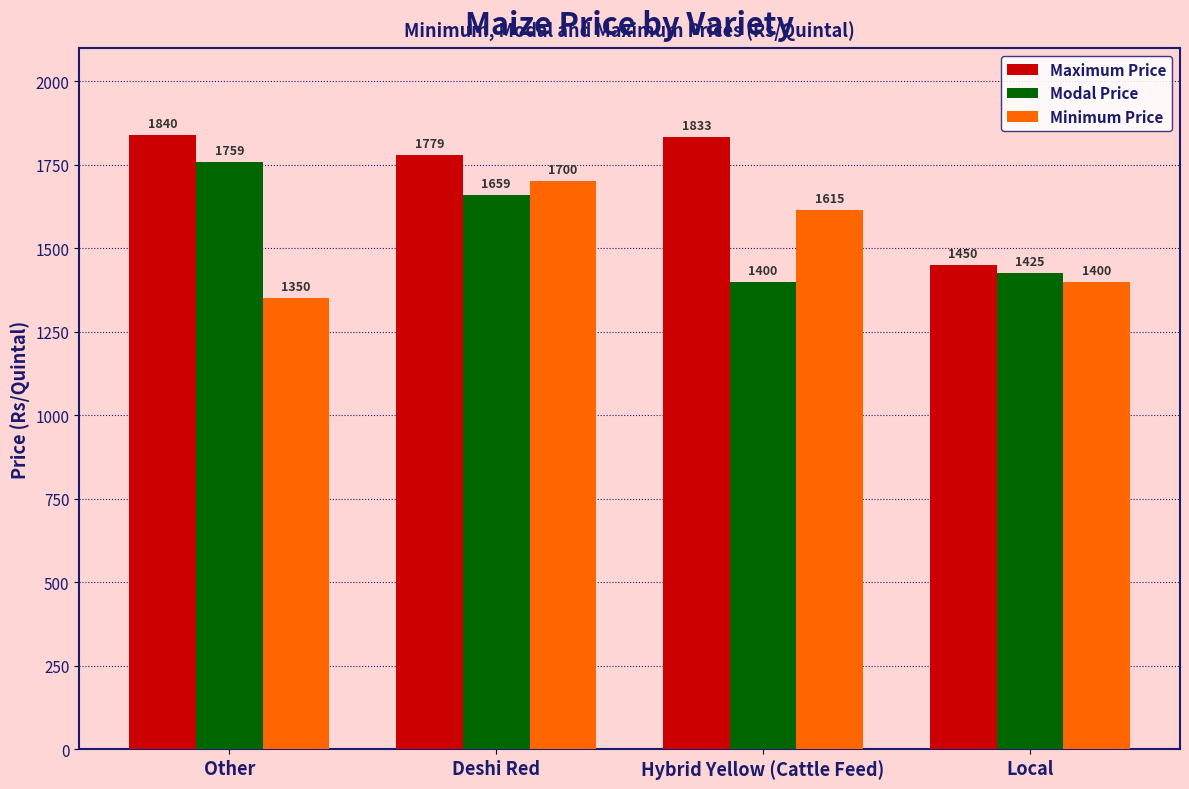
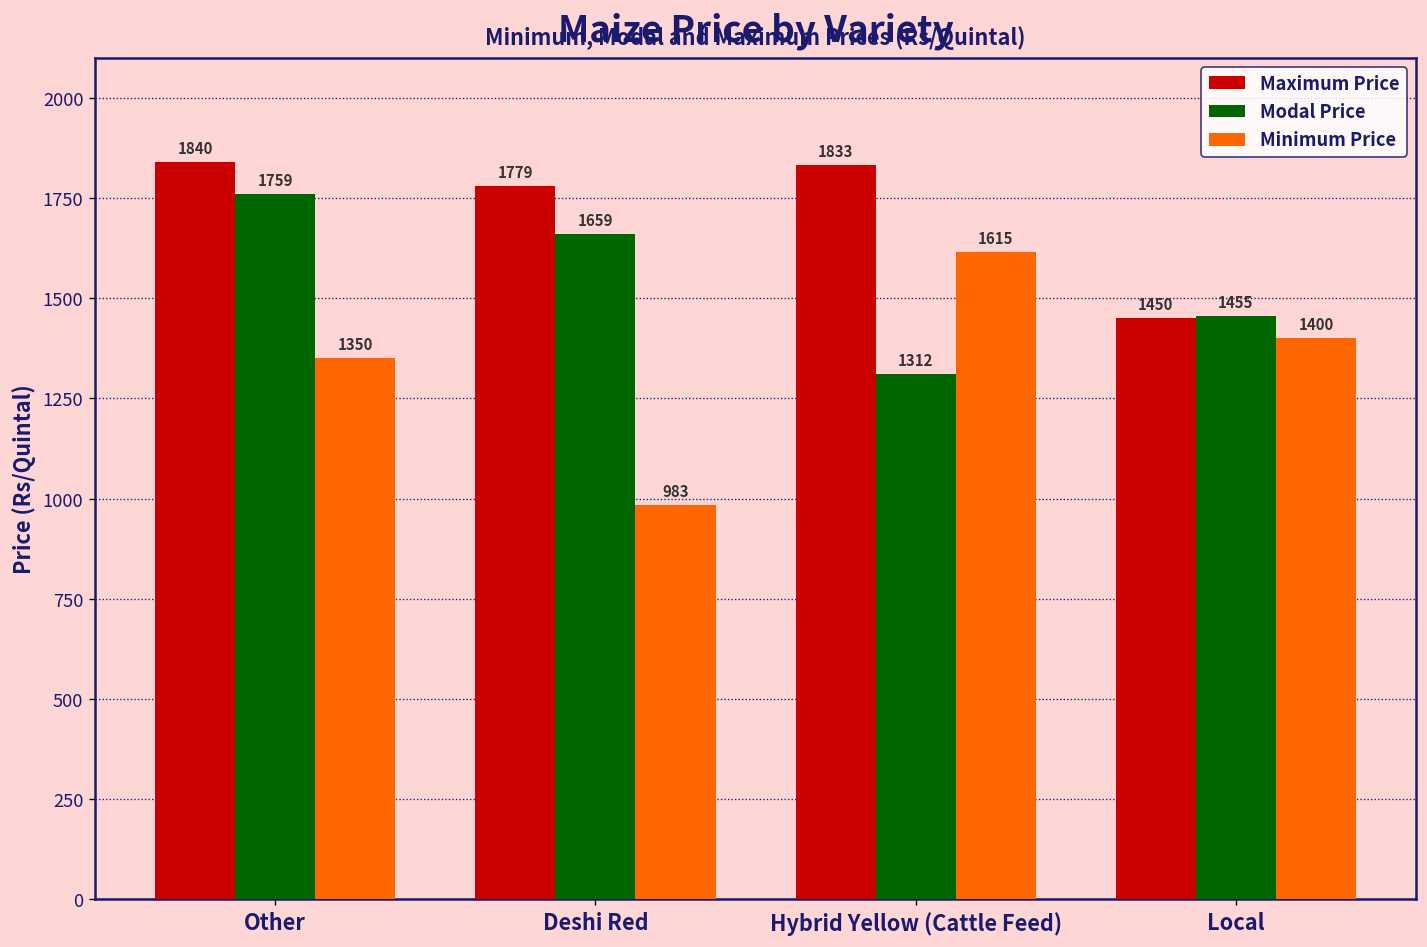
  {
    "Maximum Price": {
      "Other": 1840,
      "Deshi Red": 1779,
      "Hybrid Yellow (Cattle Feed)": 1833,
      "Local": 1450
    },
    "Modal Price": {
      "Other": 1759,
      "Deshi Red": 1659,
-     "Hybrid Yellow (Cattle Feed)": 1400,
-     "Local": 1425
+     "Hybrid Yellow (Cattle Feed)": 1312,
+     "Local": 1455
    },
    "Minimum Price": {
      "Other": 1350,
-     "Deshi Red": 1700,
+     "Deshi Red": 983,
      "Hybrid Yellow (Cattle Feed)": 1615,
      "Local": 1400
    }
  }
